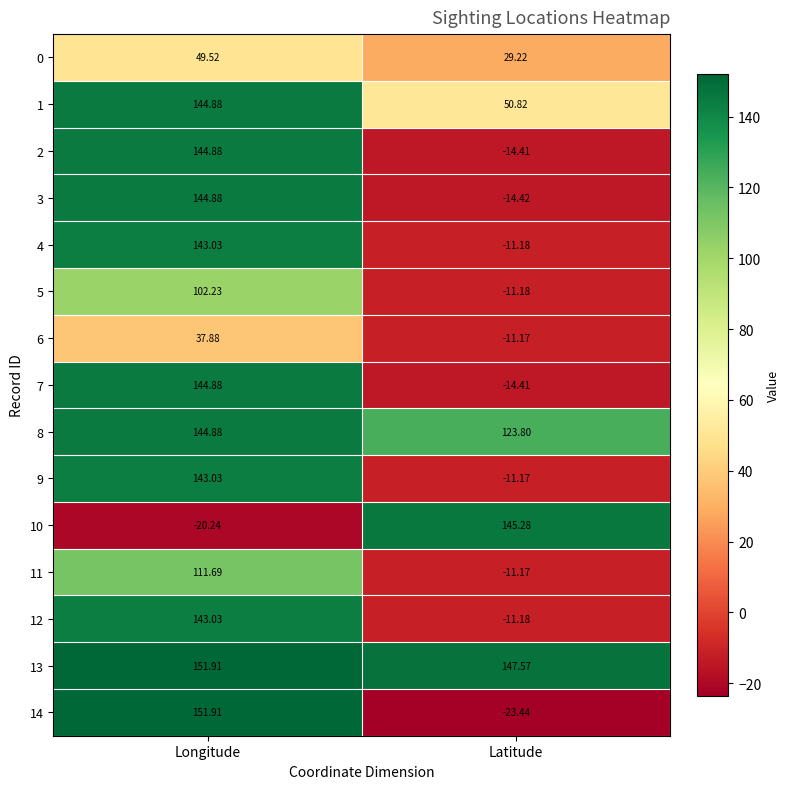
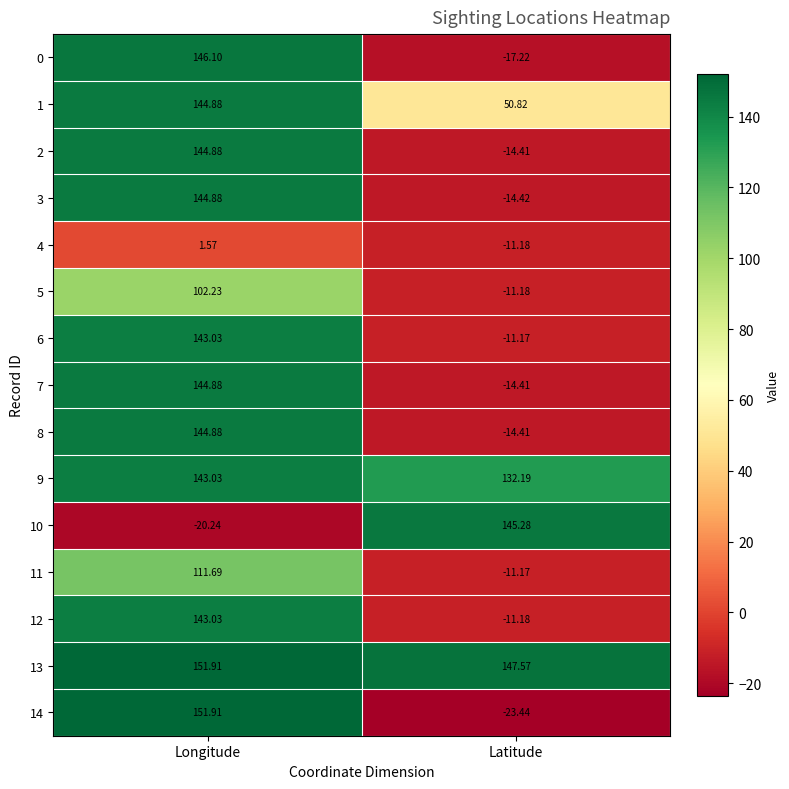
  {
    "0": {
-     "Longitude": 49.52,
-     "Latitude": 29.22
+     "Longitude": 146.10,
+     "Latitude": -17.22
    },
    "1": {
      "Longitude": 144.88,
      "Latitude": 50.82
    },
    "2": {
      "Longitude": 144.88,
      "Latitude": -14.41
    },
    "3": {
      "Longitude": 144.88,
      "Latitude": -14.42
    },
    "4": {
-     "Longitude": 143.03,
+     "Longitude": 1.57,
      "Latitude": -11.18
    },
    "5": {
      "Longitude": 102.23,
      "Latitude": -11.18
    },
    "6": {
-     "Longitude": 37.88,
+     "Longitude": 143.03,
      "Latitude": -11.17
    },
    "7": {
      "Longitude": 144.88,
      "Latitude": -14.41
    },
    "8": {
      "Longitude": 144.88,
-     "Latitude": 123.80
+     "Latitude": -14.41
    },
    "9": {
      "Longitude": 143.03,
-     "Latitude": -11.17
+     "Latitude": 132.19
    },
    "10": {
      "Longitude": -20.24,
      "Latitude": 145.28
    },
    "11": {
      "Longitude": 111.69,
      "Latitude": -11.17
    },
    "12": {
      "Longitude": 143.03,
      "Latitude": -11.18
    },
    "13": {
      "Longitude": 151.91,
      "Latitude": 147.57
    },
    "14": {
      "Longitude": 151.91,
      "Latitude": -23.44
    }
  }
